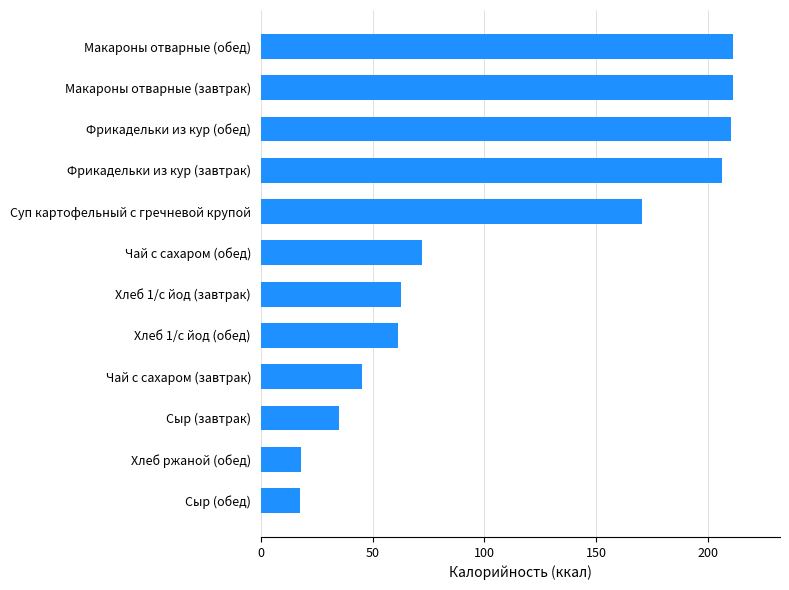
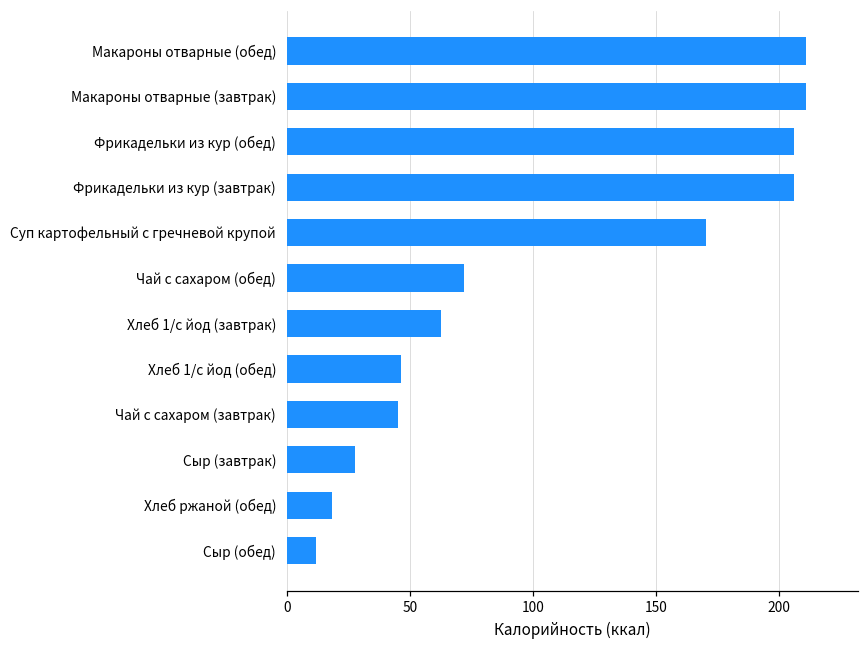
  {
    "Макароны отварные (обед)": 211,
    "Макароны отварные (завтрак)": 211,
-   "Фрикадельки из кур (обед)": 210,
+   "Фрикадельки из кур (обед)": 206,
    "Фрикадельки из кур (завтрак)": 206,
    "Суп картофельный с гречневой крупой": 170,
    "Чай с сахаром (обед)": 72,
    "Хлеб 1/с йод (завтрак)": 63,
-   "Хлеб 1/с йод (обед)": 61,
+   "Хлеб 1/с йод (обед)": 46,
    "Чай с сахаром (завтрак)": 45,
-   "Сыр (завтрак)": 35,
+   "Сыр (завтрак)": 28,
    "Хлеб ржаной (обед)": 18,
-   "Сыр (обед)": 18
+   "Сыр (обед)": 12
  }
